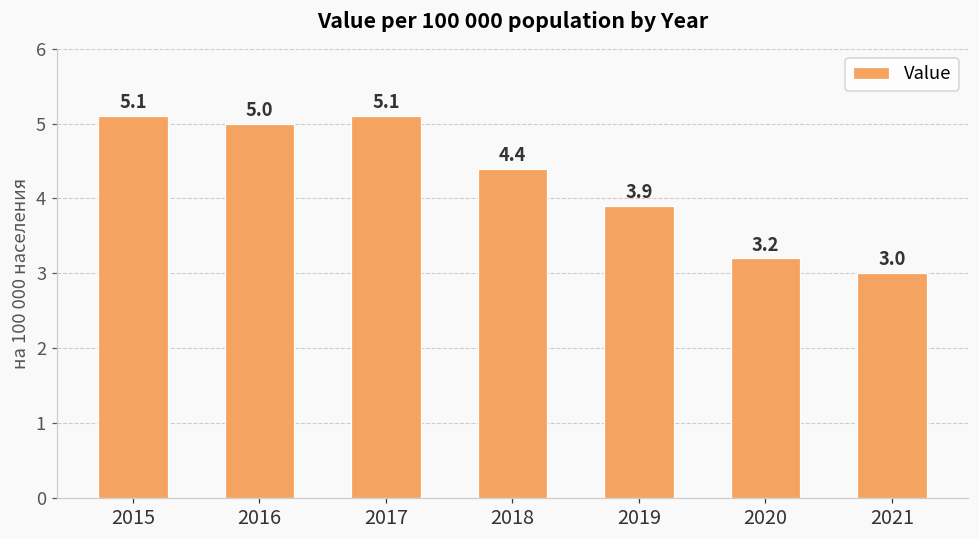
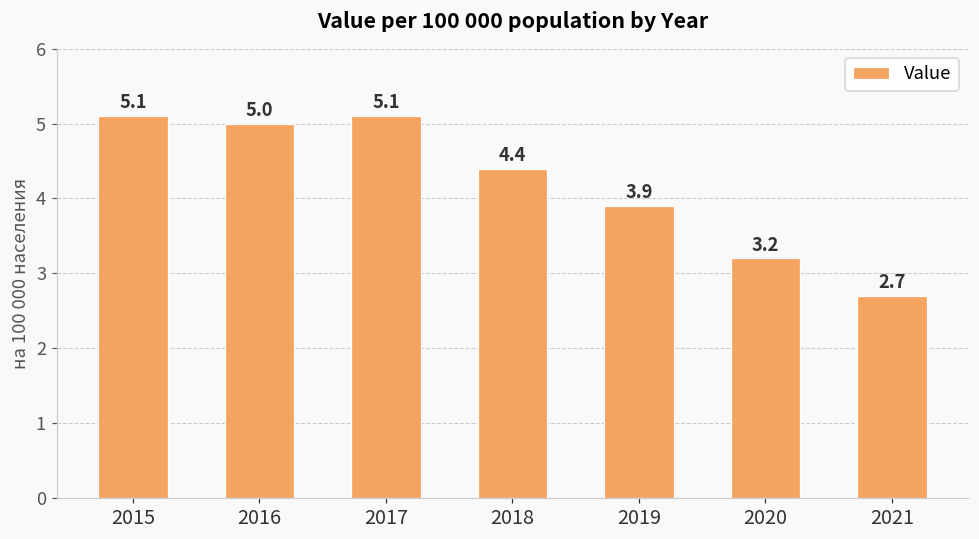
  {
    "2015": 5.1,
    "2016": 5.0,
    "2017": 5.1,
    "2018": 4.4,
    "2019": 3.9,
    "2020": 3.2,
-   "2021": 3.0
+   "2021": 2.7
  }
